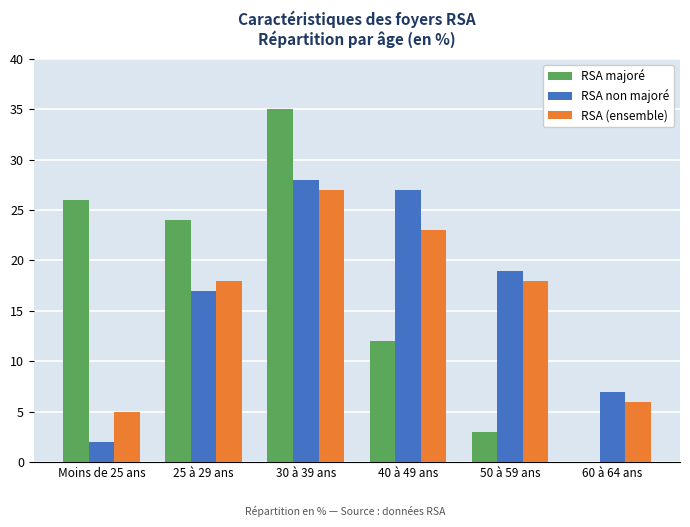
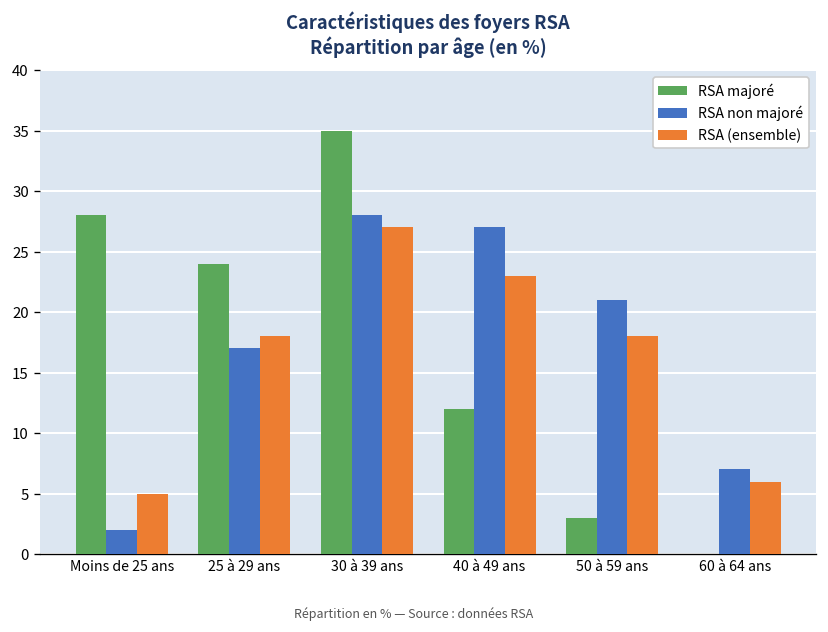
  {
    "RSA majoré": {
-     "Moins de 25 ans": 26,
+     "Moins de 25 ans": 28,
      "25 à 29 ans": 24,
      "30 à 39 ans": 35,
      "40 à 49 ans": 12,
      "50 à 59 ans": 3,
      "60 à 64 ans": 0
    },
    "RSA non majoré": {
      "Moins de 25 ans": 2,
      "25 à 29 ans": 17,
      "30 à 39 ans": 28,
      "40 à 49 ans": 27,
-     "50 à 59 ans": 19,
+     "50 à 59 ans": 21,
      "60 à 64 ans": 7
    },
    "RSA (ensemble)": {
      "Moins de 25 ans": 5,
      "25 à 29 ans": 18,
      "30 à 39 ans": 27,
      "40 à 49 ans": 23,
      "50 à 59 ans": 18,
      "60 à 64 ans": 6
    }
  }
